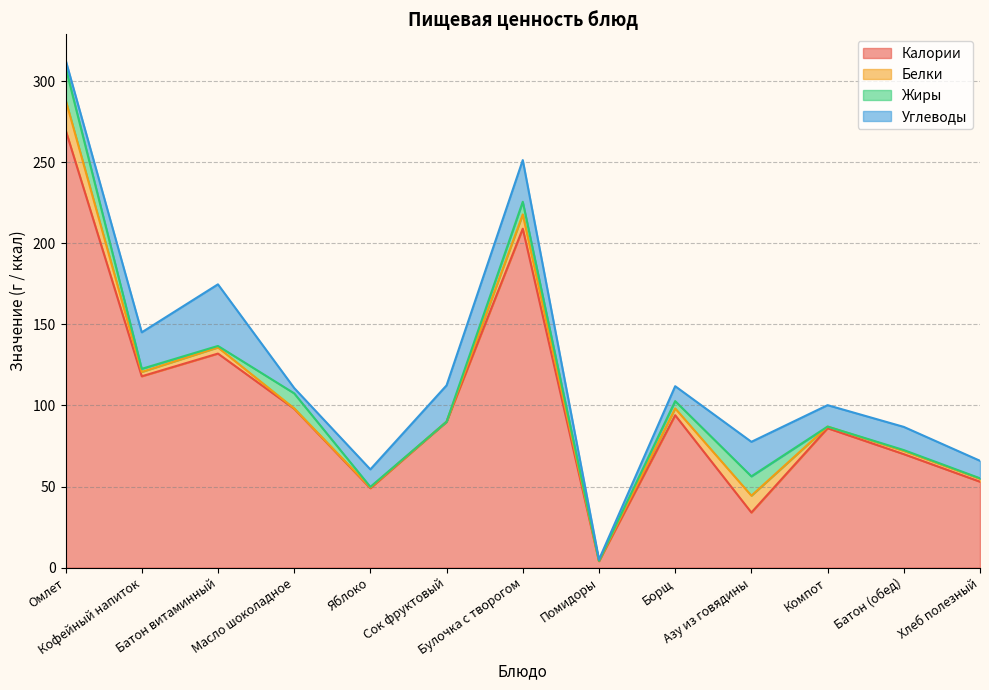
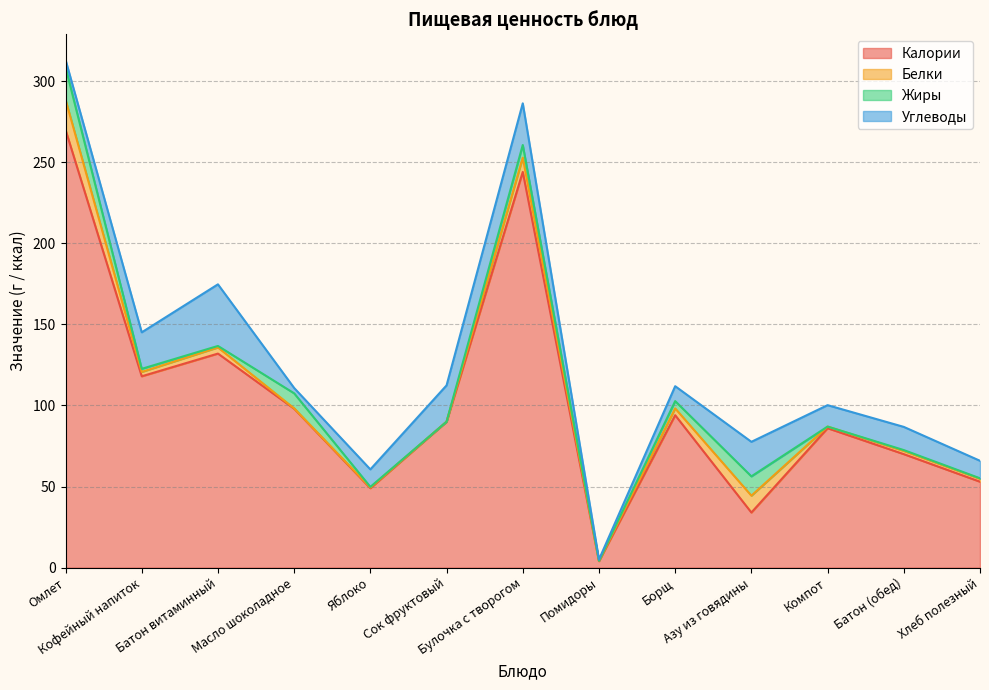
  {
    "Калории": {
      "Омлет": 270,
      "Кофейный напиток": 118,
      "Батон витаминный": 132,
-     "Булочка с творогом": 209,
+     "Булочка с творогом": 244,
      "Борщ": 94,
      "Азу из говядины": 34,
      "Батон (обед)": 70,
      "Хлеб полезный": 53
    },
    "Белки": {
      "Омлет": 19,
      "Кофейный напиток": 3,
      "Булочка с творогом": 9,
      "Борщ": 4,
      "Азу из говядины": 10
    },
    "Жиры": {
      "Омлет": 20,
      "Кофейный напиток": 2,
      "Масло шоколадное": 9,
      "Булочка с творогом": 8,
      "Борщ": 5,
      "Азу из говядины": 12
    },
    "Углеводы": {
      "Омлет": 5,
      "Кофейный напиток": 23,
      "Батон витаминный": 38,
      "Масло шоколадное": 3,
      "Яблоко": 11,
      "Сок фруктовый": 22,
      "Булочка с творогом": 26,
      "Борщ": 9,
      "Азу из говядины": 21,
      "Компот": 13,
      "Батон (обед)": 14,
      "Хлеб полезный": 11
    }
  }
